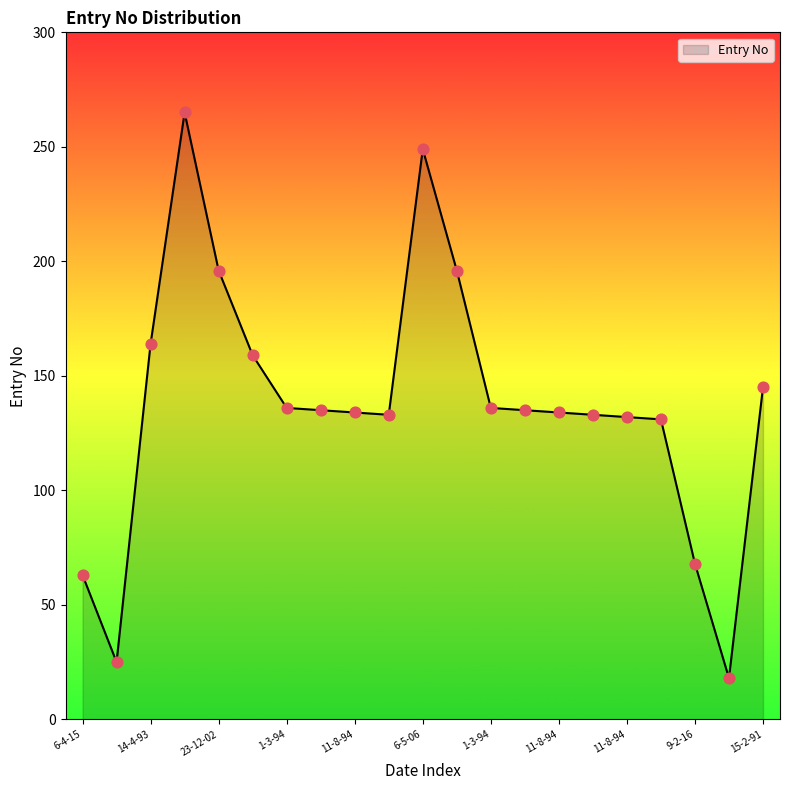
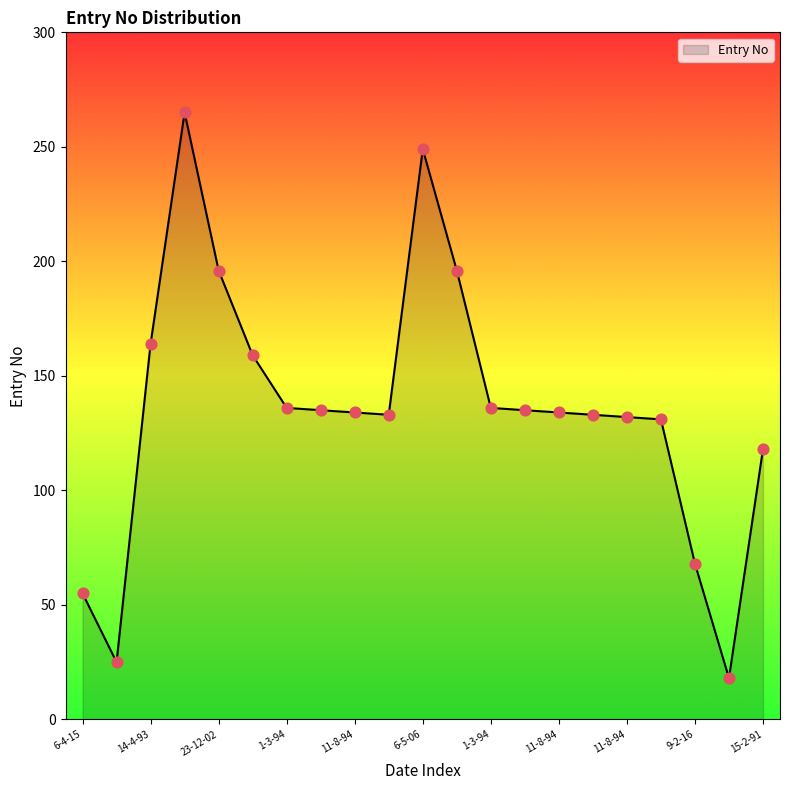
  {
-   "6-4-15": 63,
+   "6-4-15": 55,
    "14-4-93": 164,
    "6-5-06": 249,
    "9-2-16": 68,
-   "15-2-91": 145
+   "15-2-91": 118
  }
